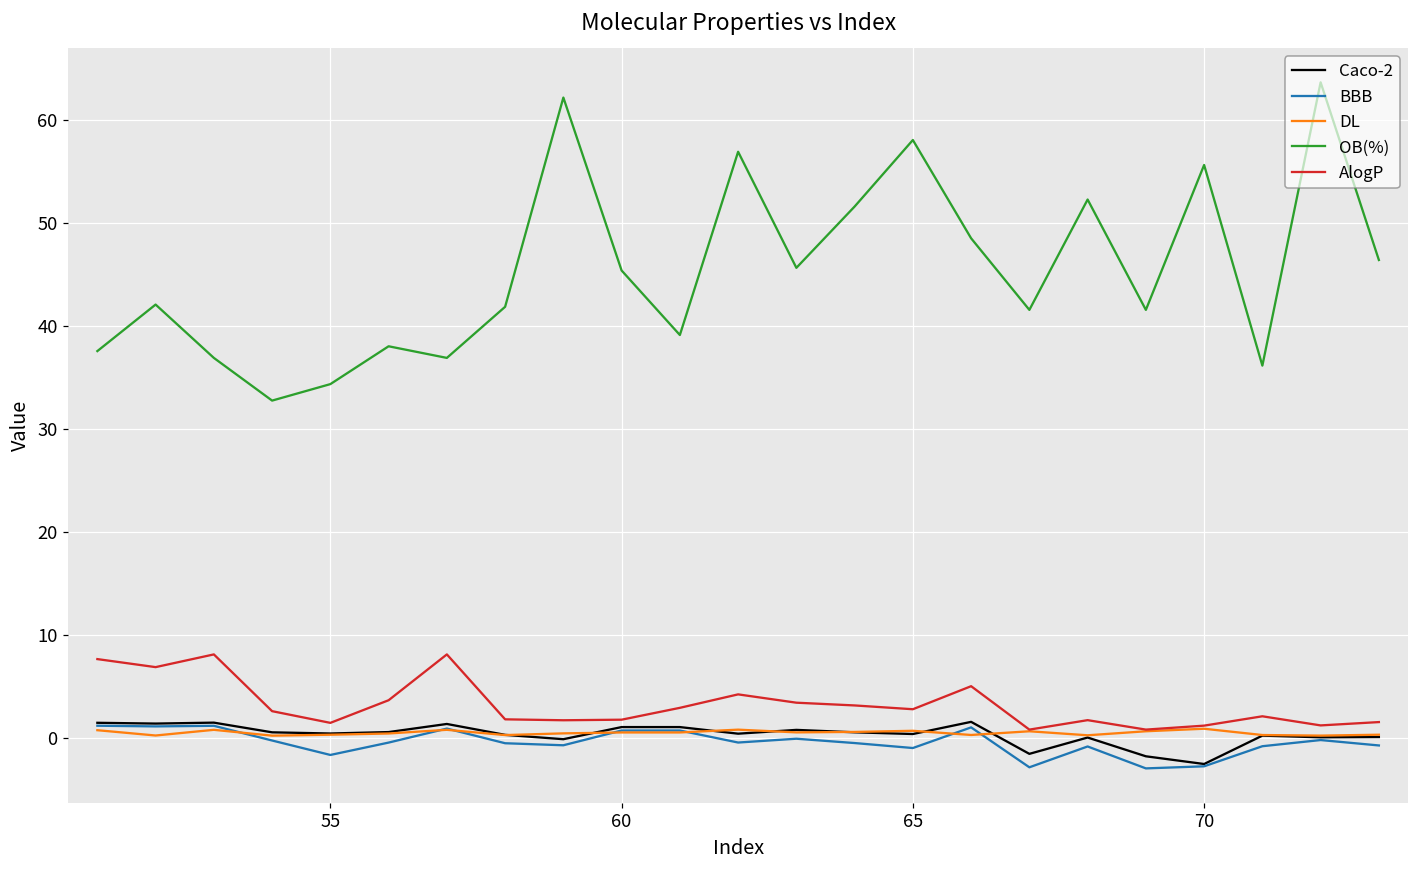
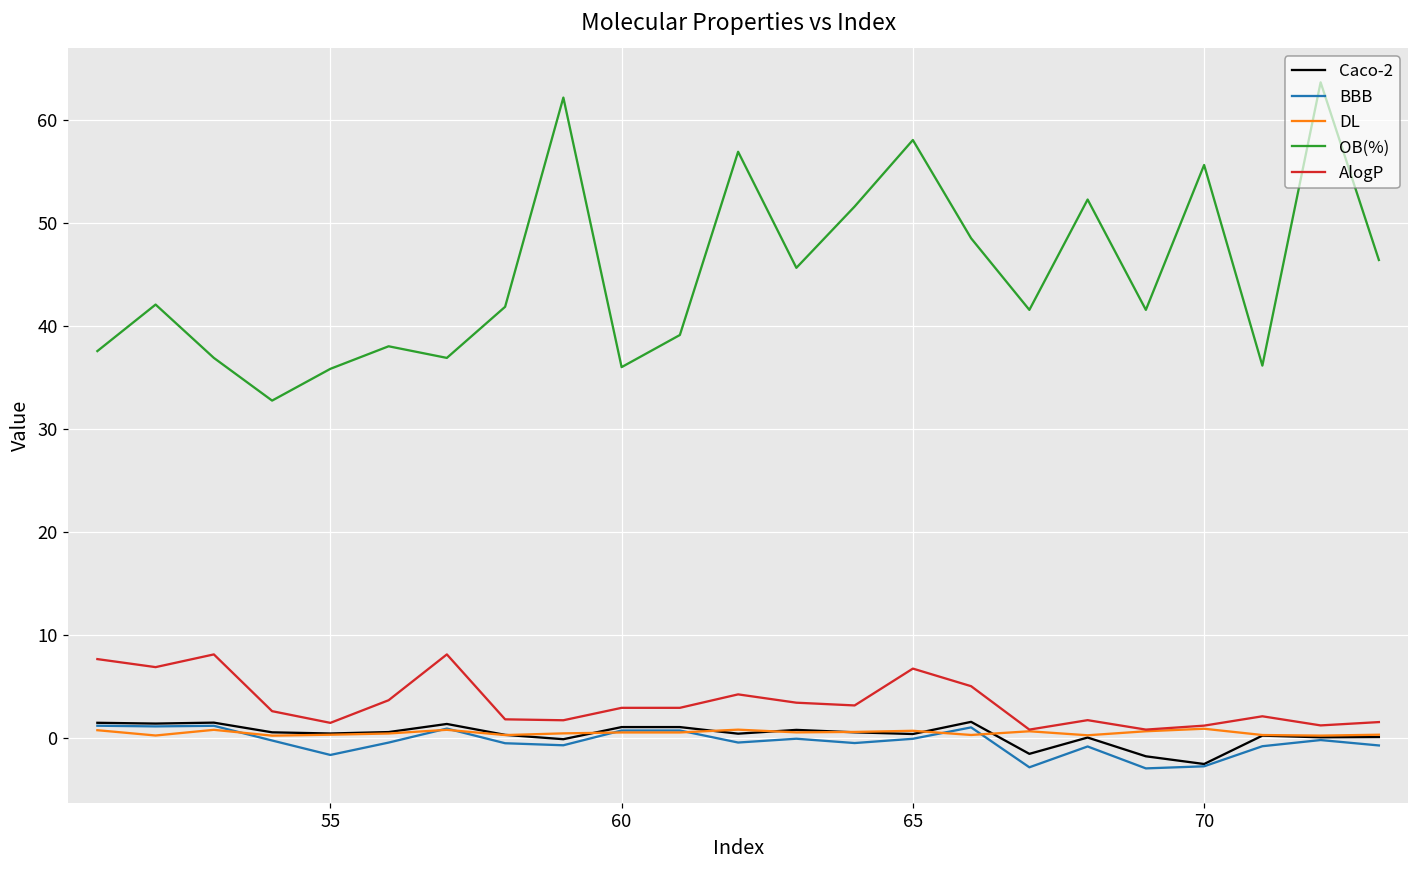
  {
    "Caco-2": {
      "60": 1,
      "65": 0
    },
    "BBB": {
      "55": -2,
-     "65": -1
+     "65": 0
    },
    "DL": {
      "65": 1,
      "70": 1
    },
    "OB(%)": {
-     "55": 34,
-     "60": 45,
+     "55": 36,
+     "60": 36,
      "65": 58,
      "70": 56
    },
    "AlogP": {
      "55": 1,
-     "60": 2,
-     "65": 3,
+     "60": 3,
+     "65": 7,
      "70": 1
    }
  }
